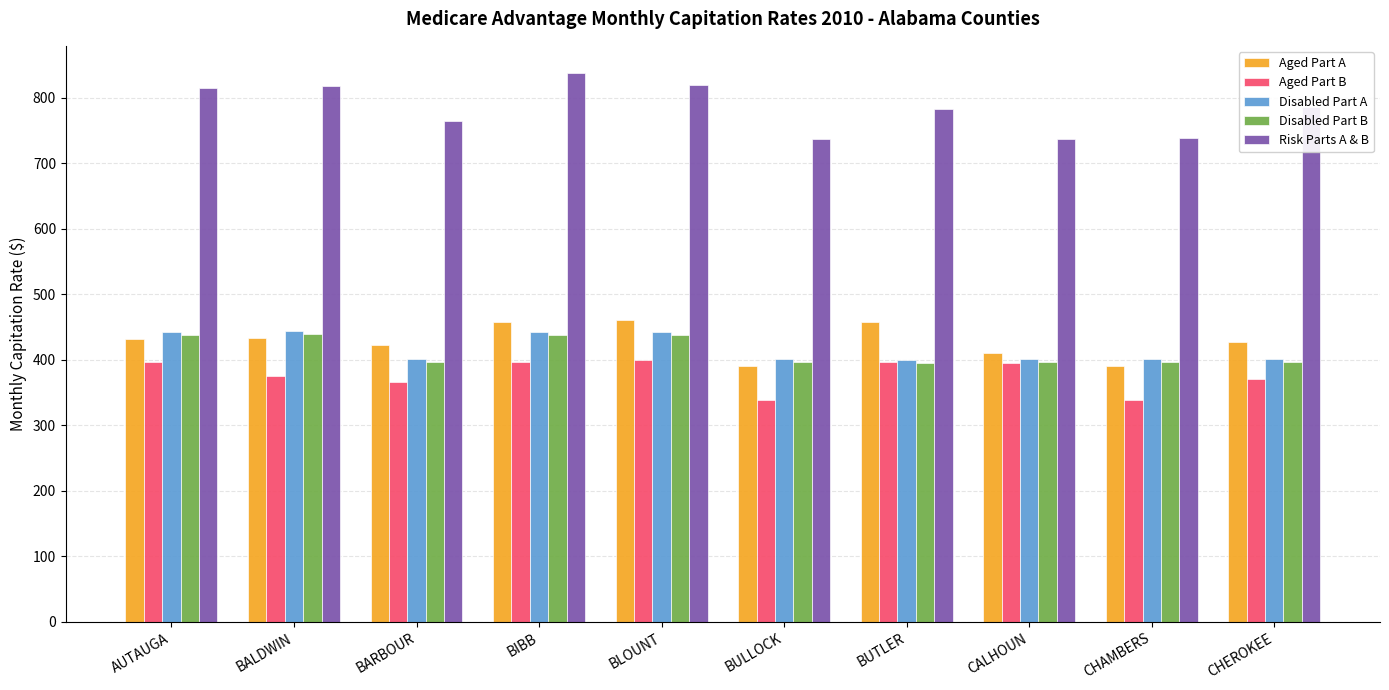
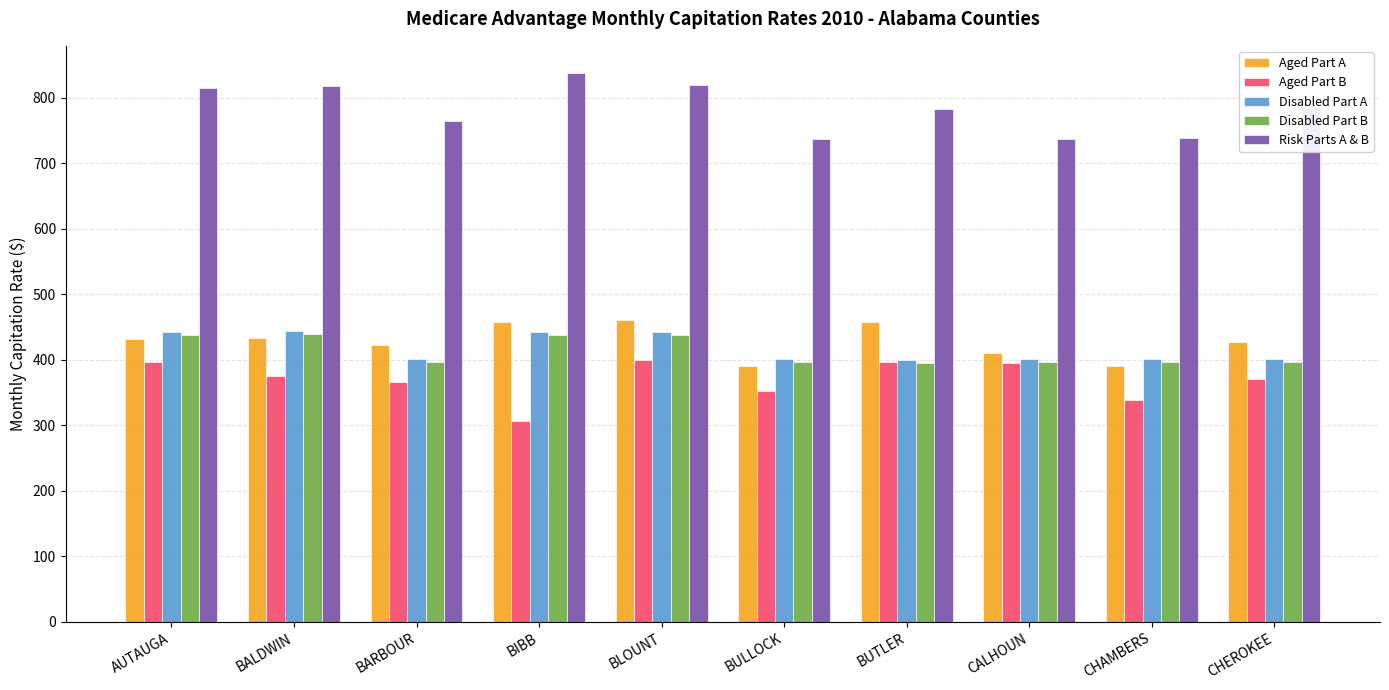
  {
    "Aged Part A": {
      "AUTAUGA": 430,
      "BALDWIN": 430,
      "BARBOUR": 420,
      "BIBB": 460,
      "BLOUNT": 460,
      "BULLOCK": 390,
      "BUTLER": 460,
      "CALHOUN": 410,
      "CHAMBERS": 390,
      "CHEROKEE": 430
    },
    "Aged Part B": {
      "AUTAUGA": 400,
      "BALDWIN": 380,
      "BARBOUR": 370,
-     "BIBB": 400,
+     "BIBB": 310,
      "BLOUNT": 400,
-     "BULLOCK": 340,
+     "BULLOCK": 350,
      "BUTLER": 400,
      "CALHOUN": 390,
      "CHAMBERS": 340,
      "CHEROKEE": 370
    },
    "Disabled Part A": {
      "AUTAUGA": 440,
      "BALDWIN": 440,
      "BARBOUR": 400,
      "BIBB": 440,
      "BLOUNT": 440,
      "BULLOCK": 400,
      "BUTLER": 400,
      "CALHOUN": 400,
      "CHAMBERS": 400,
      "CHEROKEE": 400
    },
    "Disabled Part B": {
      "AUTAUGA": 440,
      "BALDWIN": 440,
      "BARBOUR": 400,
      "BIBB": 440,
      "BLOUNT": 440,
      "BULLOCK": 400,
      "BUTLER": 400,
      "CALHOUN": 400,
      "CHAMBERS": 400,
      "CHEROKEE": 400
    },
    "Risk Parts A & B": {
      "AUTAUGA": 810,
      "BALDWIN": 820,
      "BARBOUR": 760,
      "BIBB": 840,
      "BLOUNT": 820,
      "BULLOCK": 740,
      "BUTLER": 780,
      "CALHOUN": 740,
      "CHAMBERS": 740
    }
  }
